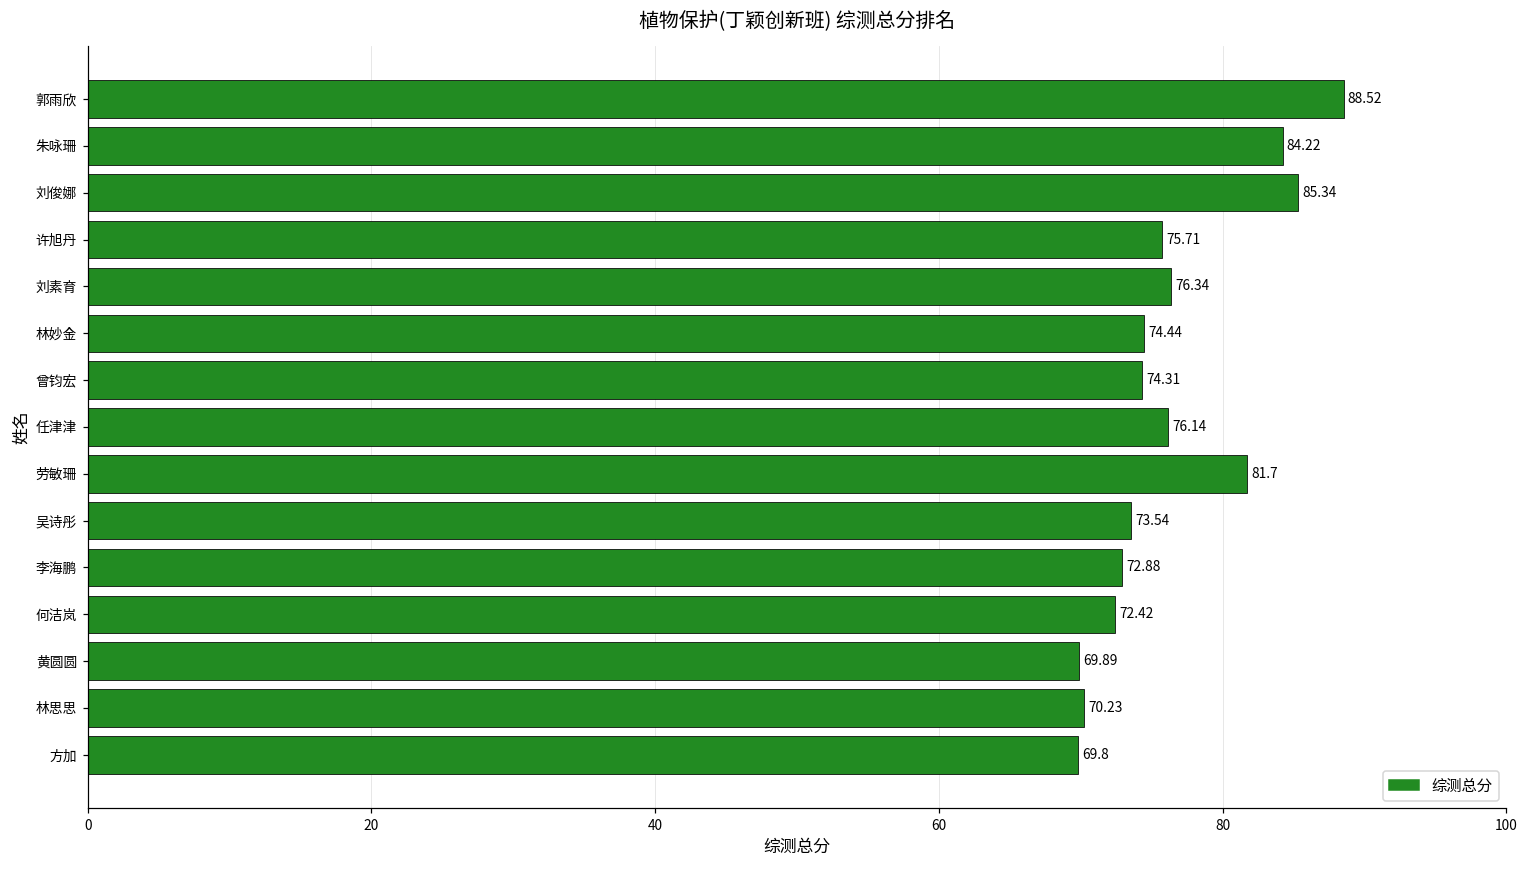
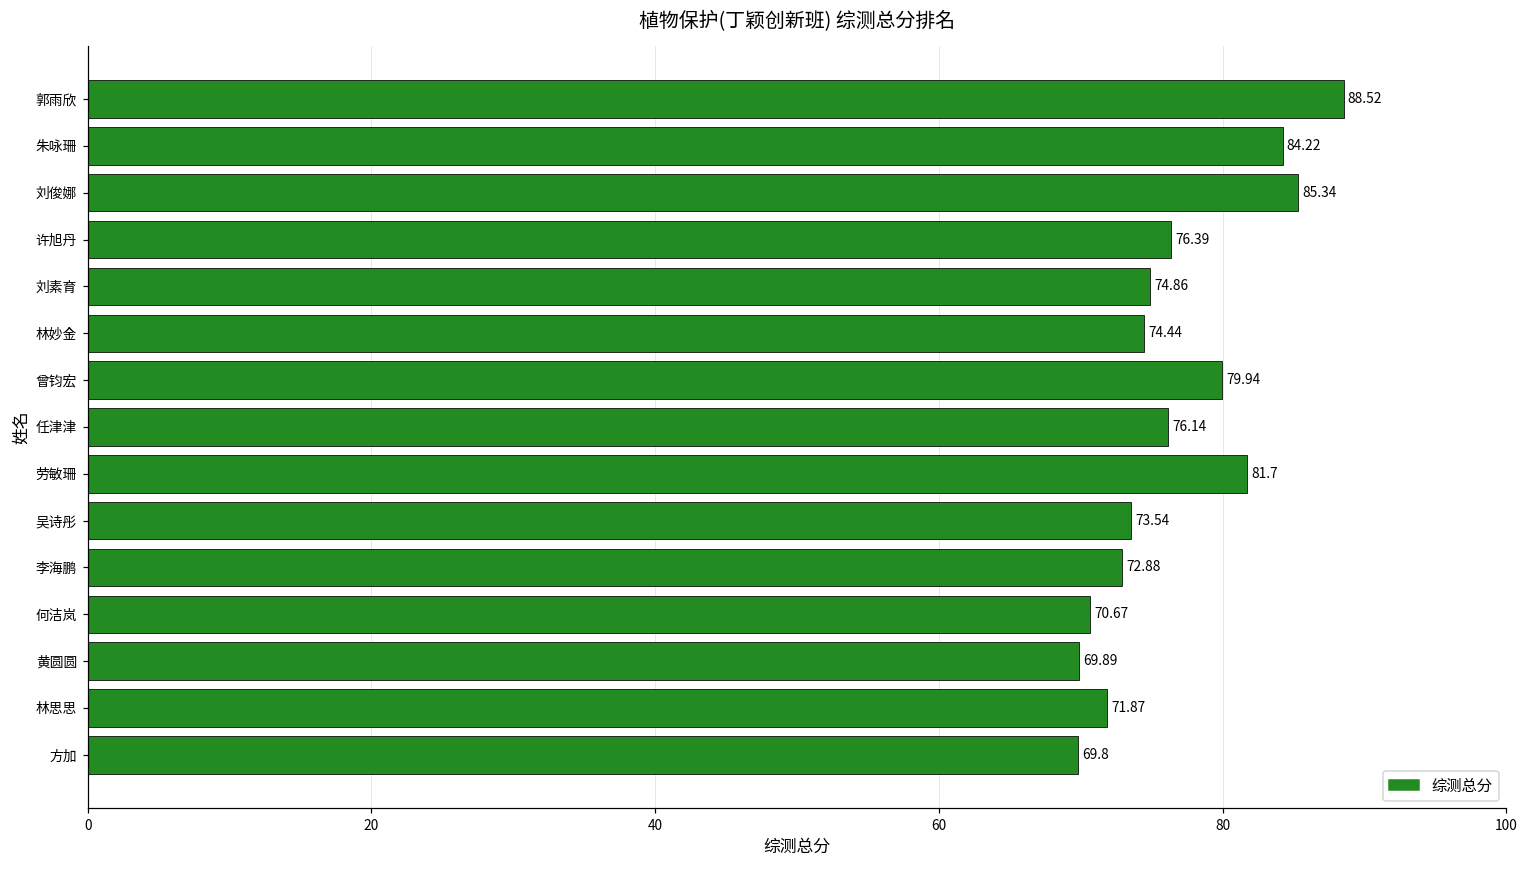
  {
    "郭雨欣": 88.52,
    "朱咏珊": 84.22,
    "刘俊娜": 85.34,
-   "许旭丹": 75.71,
-   "刘素育": 76.34,
+   "许旭丹": 76.39,
+   "刘素育": 74.86,
    "林妙金": 74.44,
-   "曾钧宏": 74.31,
+   "曾钧宏": 79.94,
    "任津津": 76.14,
    "劳敏珊": 81.7,
    "吴诗彤": 73.54,
    "李海鹏": 72.88,
-   "何洁岚": 72.42,
+   "何洁岚": 70.67,
    "黄圆圆": 69.89,
-   "林思思": 70.23,
+   "林思思": 71.87,
    "方加": 69.8
  }
